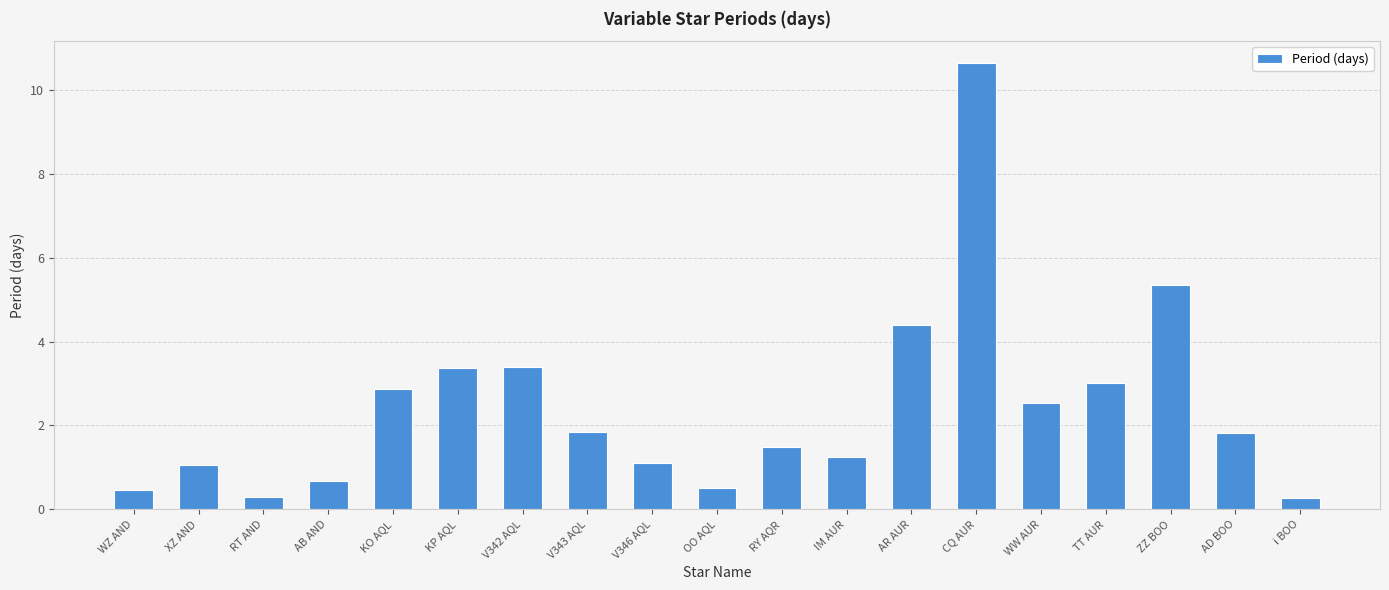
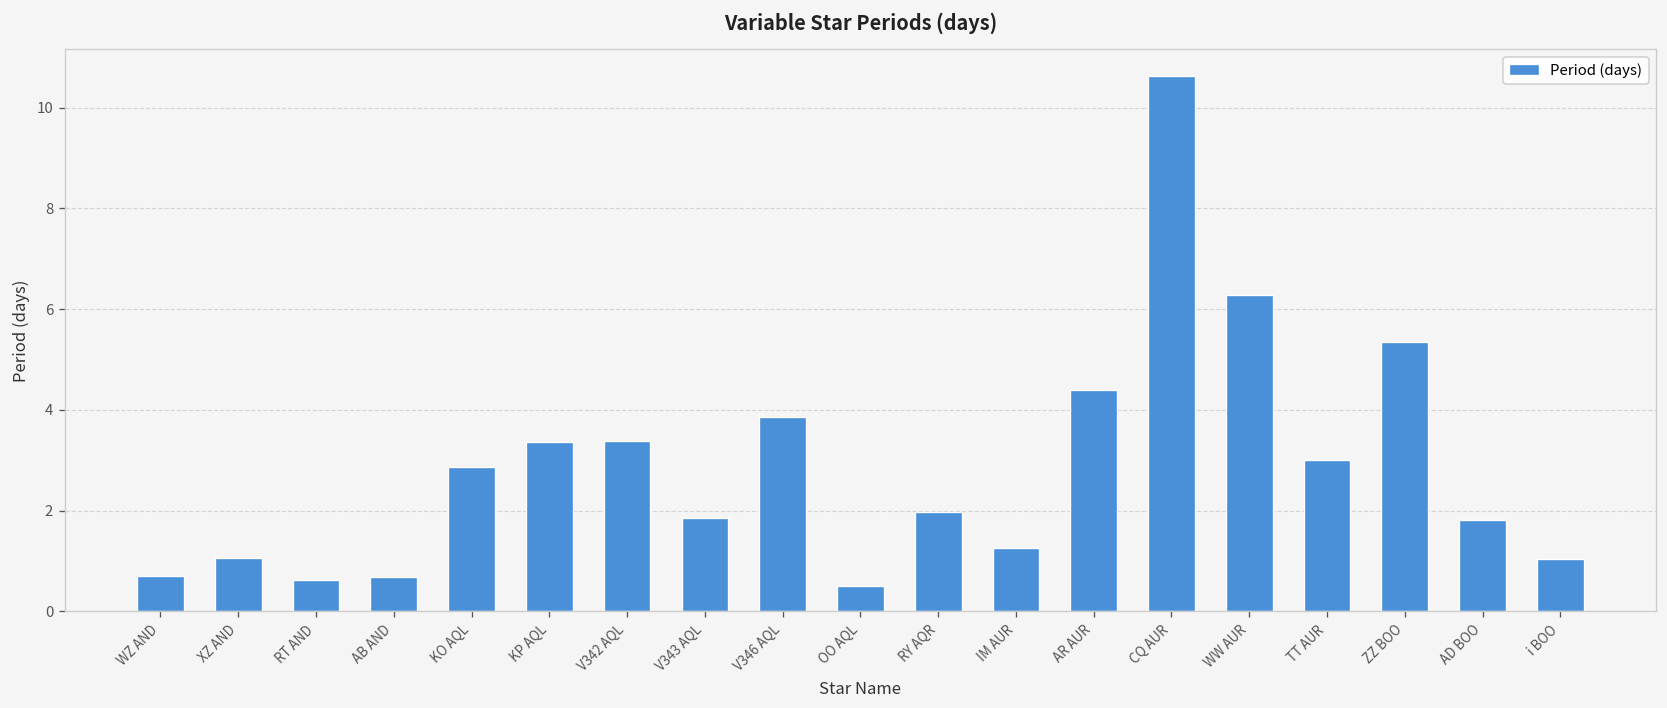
  {
-   "WZ AND": 0.5,
+   "WZ AND": 0.7,
    "XZ AND": 1.1,
-   "RT AND": 0.3,
+   "RT AND": 0.6,
    "AB AND": 0.7,
    "KO AQL": 2.9,
    "KP AQL": 3.4,
    "V342 AQL": 3.4,
    "V343 AQL": 1.8,
-   "V346 AQL": 1.1,
+   "V346 AQL": 3.9,
    "OO AQL": 0.5,
-   "RY AQR": 1.5,
+   "RY AQR": 2.0,
    "IM AUR": 1.2,
    "AR AUR": 4.4,
    "CQ AUR": 10.6,
-   "WW AUR": 2.5,
+   "WW AUR": 6.3,
    "TT AUR": 3.0,
    "ZZ BOO": 5.3,
    "AD BOO": 1.8,
-   "i BOO": 0.3
+   "i BOO": 1.0
  }
